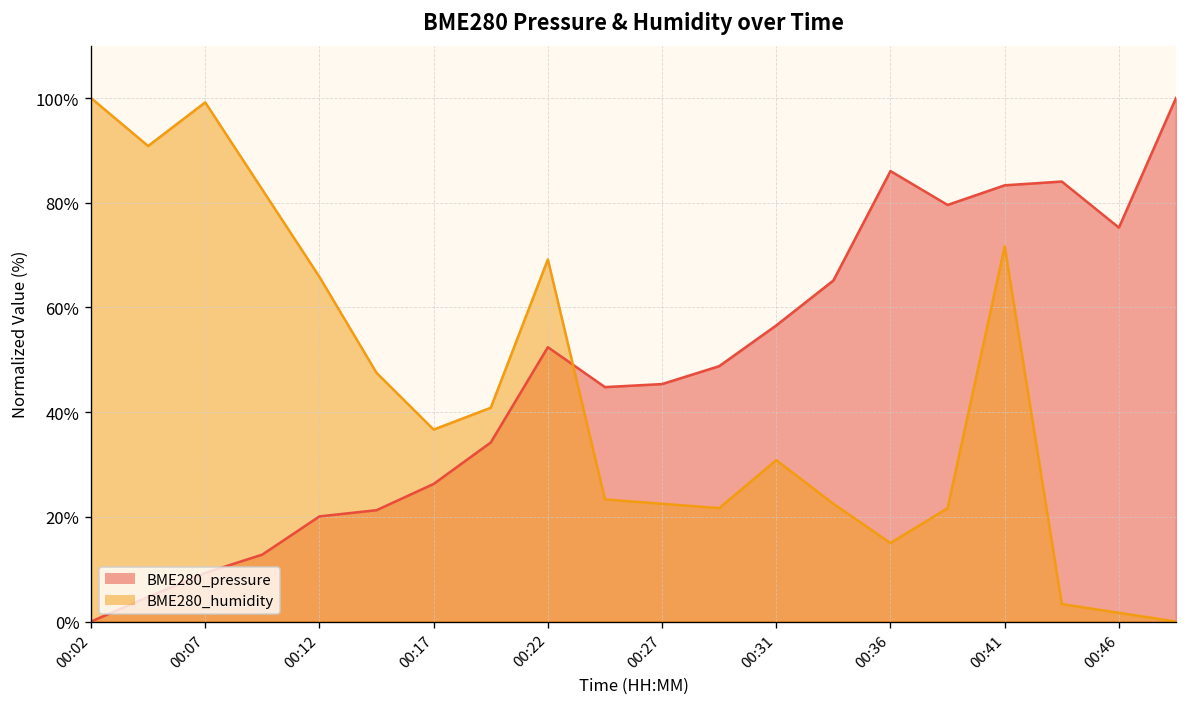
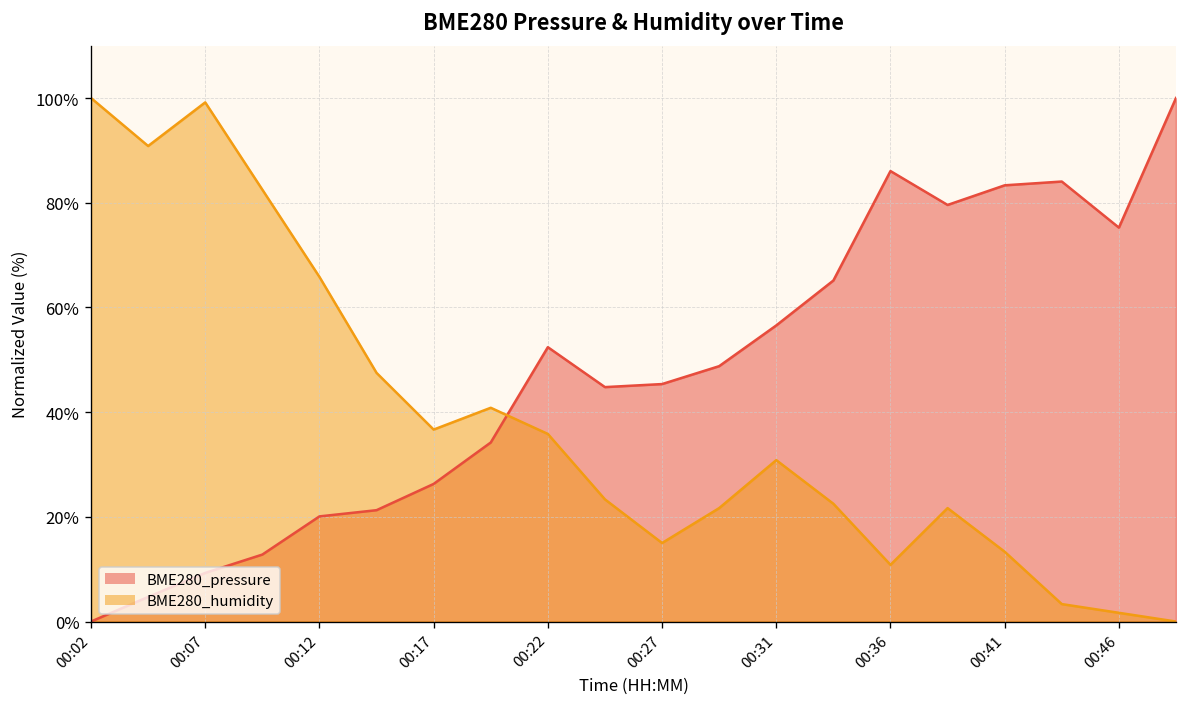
  {
    "BME280_pressure": {
      "00:02": "0%",
      "00:12": "20%",
      "00:17": "26%",
      "00:22": "52%",
      "00:27": "45%",
      "00:31": "57%",
      "00:36": "86%",
      "00:41": "83%",
      "00:46": "75%"
    },
    "BME280_humidity": {
      "00:02": "100%",
      "00:07": "99%",
      "00:12": "66%",
      "00:17": "37%",
-     "00:22": "69%",
-     "00:27": "22%",
+     "00:22": "36%",
+     "00:27": "15%",
      "00:31": "31%",
-     "00:36": "15%",
-     "00:41": "72%",
+     "00:36": "11%",
+     "00:41": "13%",
      "00:46": "2%"
    }
  }
